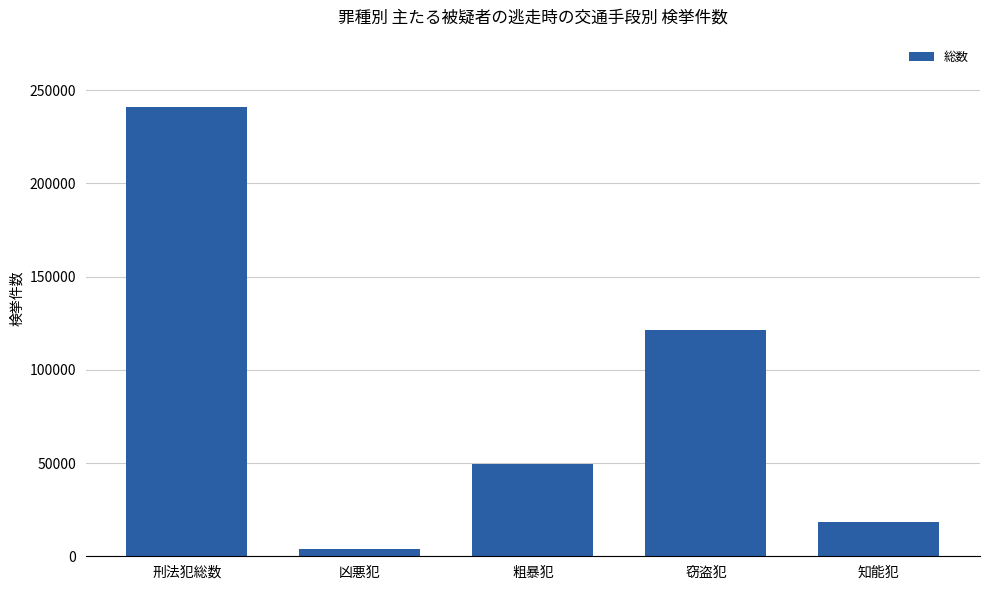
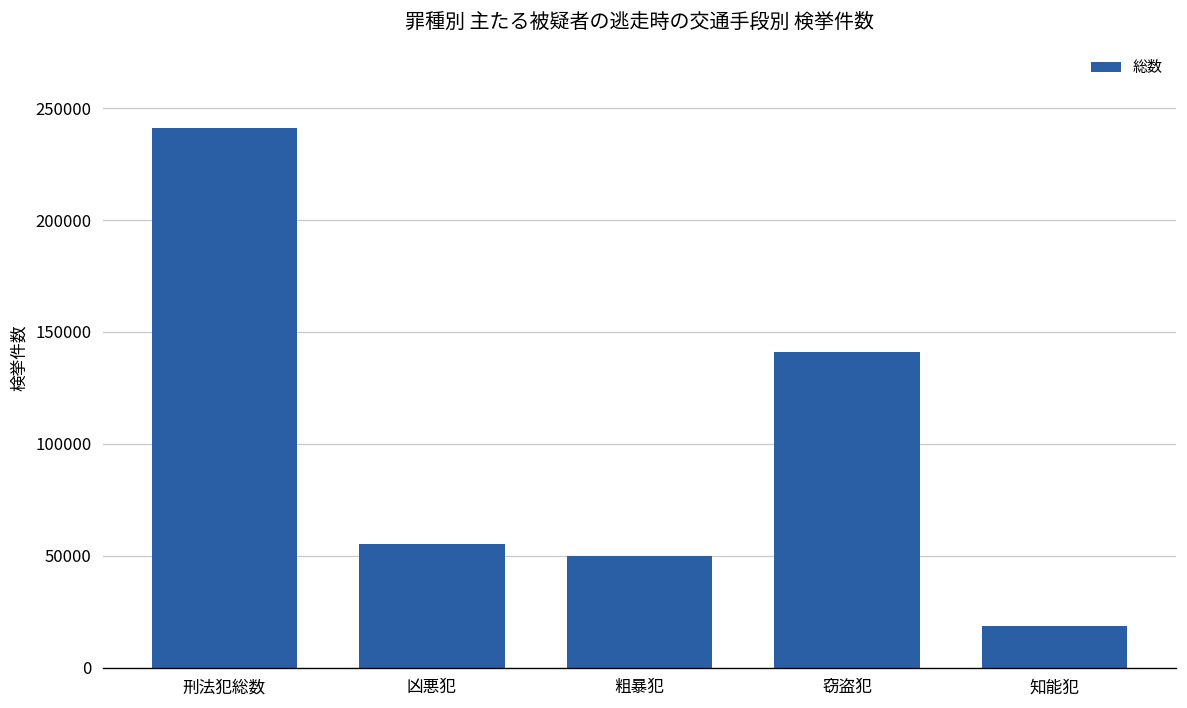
  {
    "刑法犯総数": 241000,
-   "凶悪犯": 4000,
+   "凶悪犯": 55000,
    "粗暴犯": 50000,
-   "窃盗犯": 121000,
+   "窃盗犯": 141000,
    "知能犯": 19000
  }
